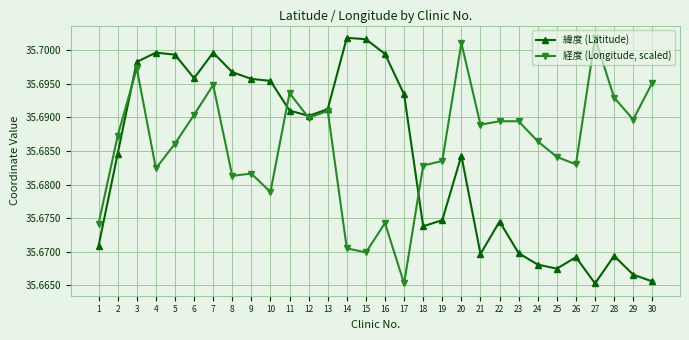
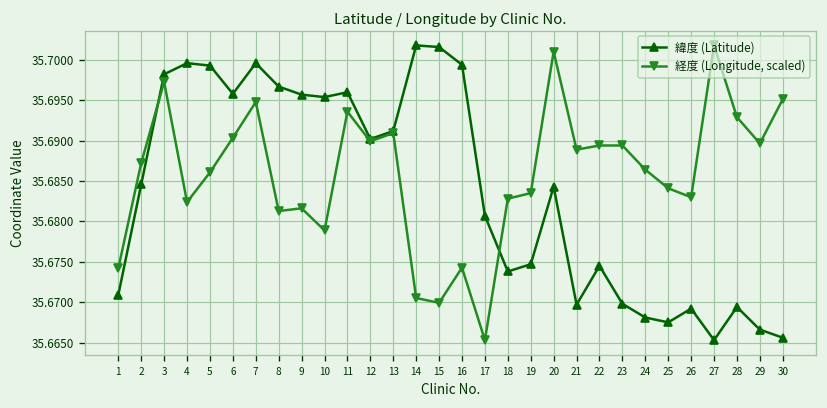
  {
    "緯度 (Latitude)": {
      "1": 35.671,
      "2": 35.685,
      "3": 35.698,
      "4": 35.700,
      "5": 35.699,
      "6": 35.696,
      "7": 35.700,
      "8": 35.697,
      "9": 35.696,
      "10": 35.695,
-     "11": 35.691,
+     "11": 35.696,
      "14": 35.702,
      "15": 35.702,
      "16": 35.699,
-     "17": 35.693,
+     "17": 35.681,
      "18": 35.674,
      "19": 35.675,
      "20": 35.684,
      "21": 35.670,
      "22": 35.675,
      "23": 35.670,
      "24": 35.668,
      "25": 35.667,
      "26": 35.669,
      "27": 35.665,
      "28": 35.669,
      "29": 35.667,
      "30": 35.666
    },
    "経度 (Longitude, scaled)": {
      "1": 35.674,
      "2": 35.687,
      "3": 35.697,
      "4": 35.682,
      "5": 35.686,
      "6": 35.690,
      "7": 35.695,
      "8": 35.681,
      "9": 35.682,
      "10": 35.679,
      "11": 35.694,
      "14": 35.671,
      "15": 35.670,
      "16": 35.674,
      "17": 35.665,
      "18": 35.683,
      "19": 35.684,
      "20": 35.701,
      "21": 35.689,
      "22": 35.689,
      "23": 35.689,
      "24": 35.686,
      "25": 35.684,
      "26": 35.683,
      "28": 35.693,
      "29": 35.690,
      "30": 35.695
    }
  }
